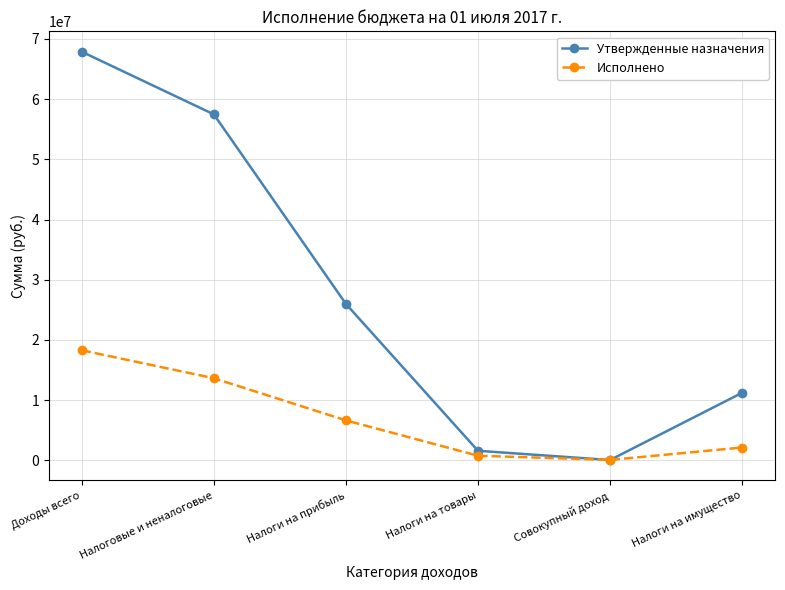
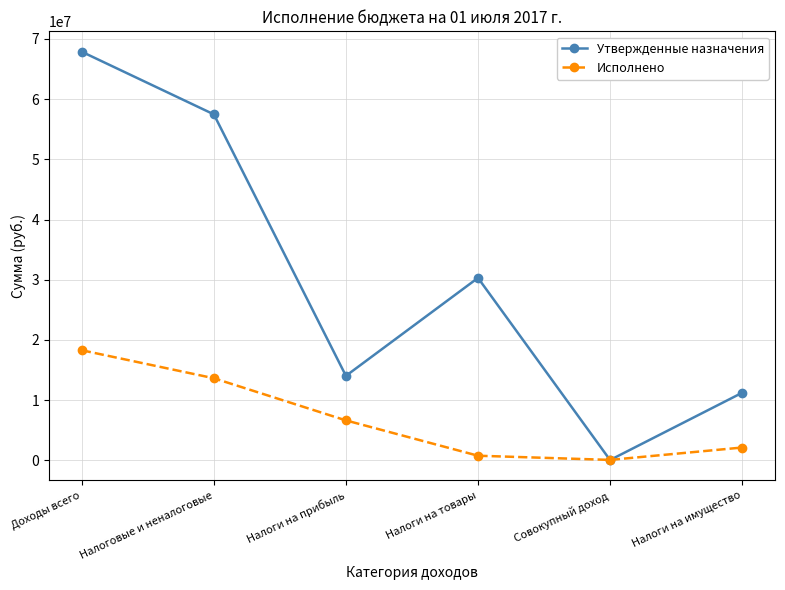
  {
    "Утвержденные назначения": {
      "Доходы всего": 68000000,
      "Налоговые и неналоговые": 57000000,
-     "Налоги на прибыль": 26000000,
-     "Налоги на товары": 2000000,
+     "Налоги на прибыль": 14000000,
+     "Налоги на товары": 30000000,
      "Налоги на имущество": 11000000
    },
    "Исполнено": {
      "Доходы всего": 18000000,
      "Налоговые и неналоговые": 14000000,
      "Налоги на прибыль": 7000000,
      "Налоги на товары": 1000000,
      "Налоги на имущество": 2000000
    }
  }
